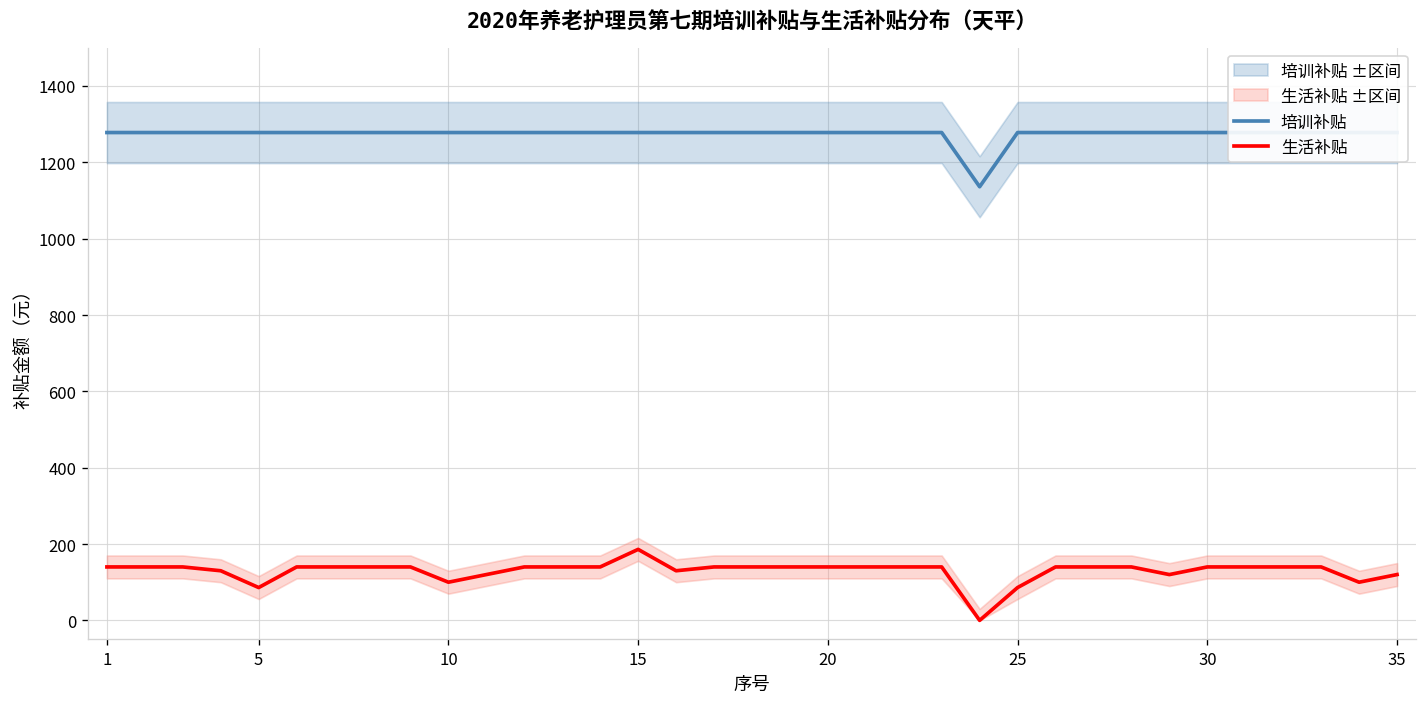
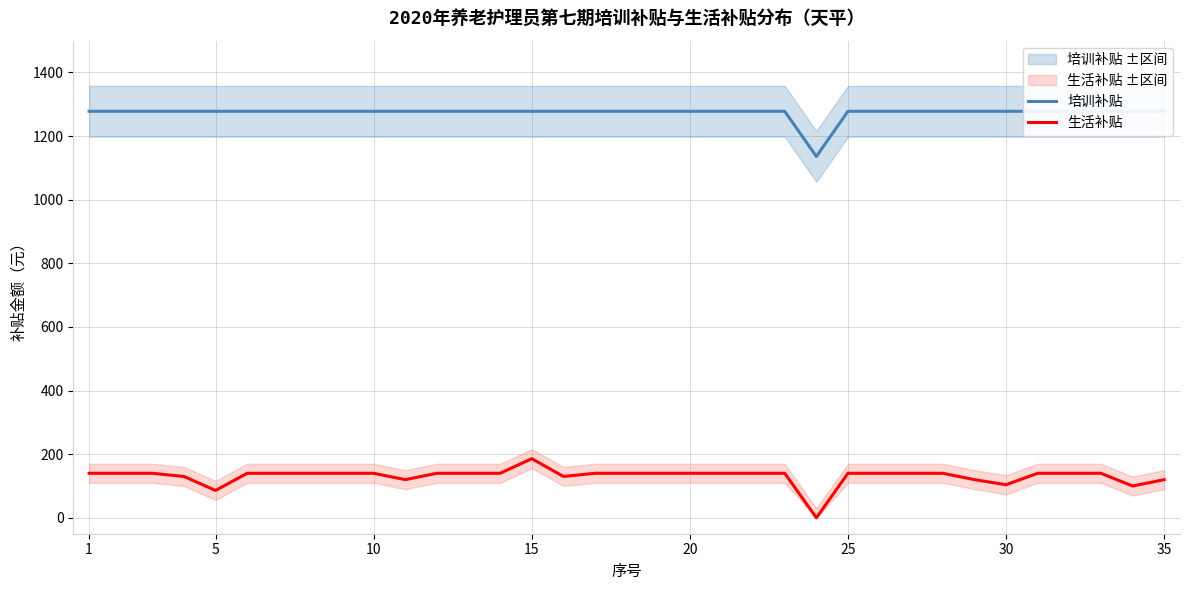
  {
    "生活补贴": {
      "1": 140,
      "5": 90,
-     "10": 100,
+     "10": 140,
      "15": 190,
      "20": 140,
-     "25": 90,
-     "30": 140,
+     "25": 140,
+     "30": 100,
      "35": 120
    }
  }
